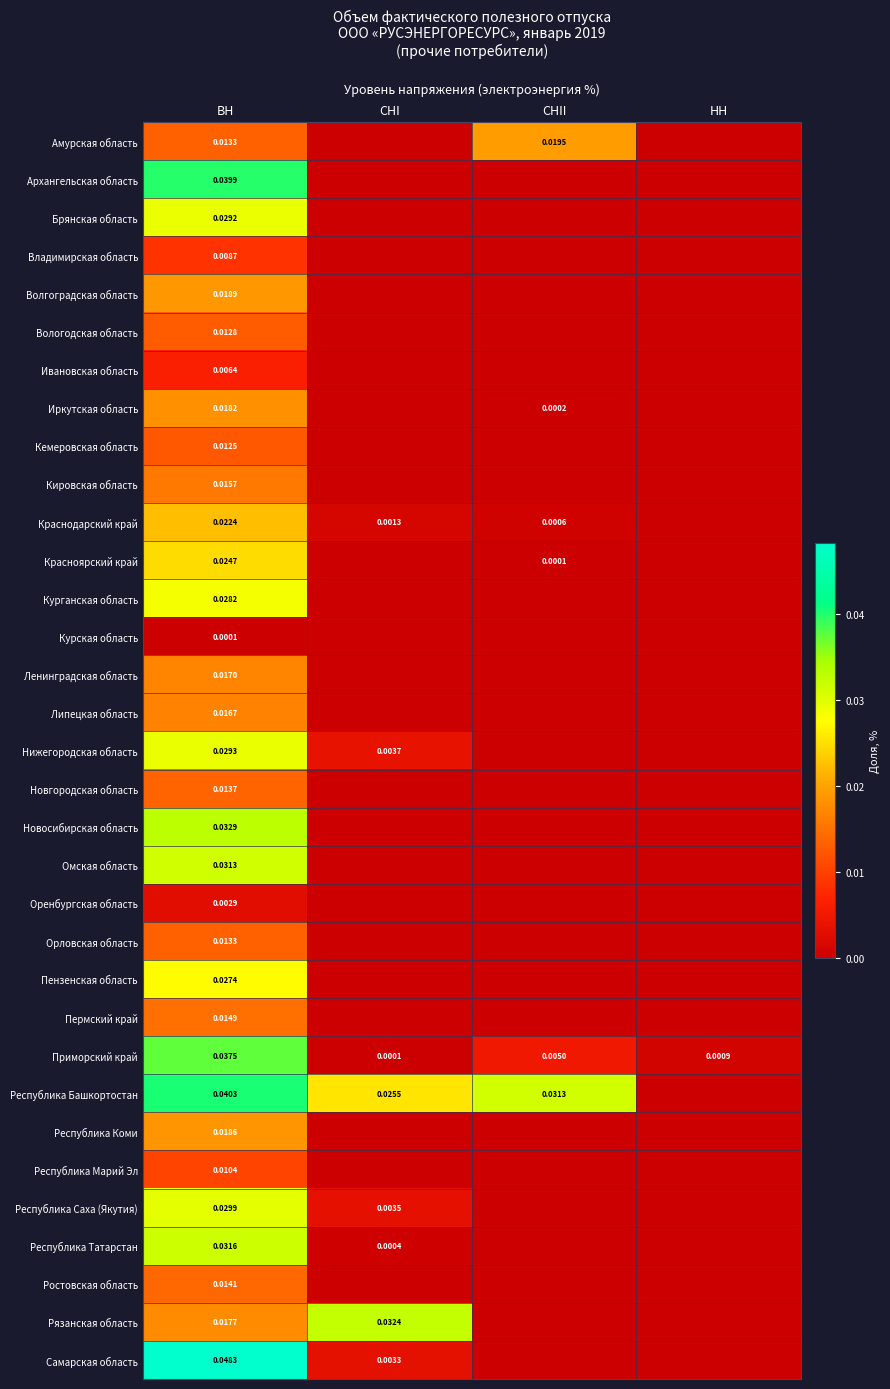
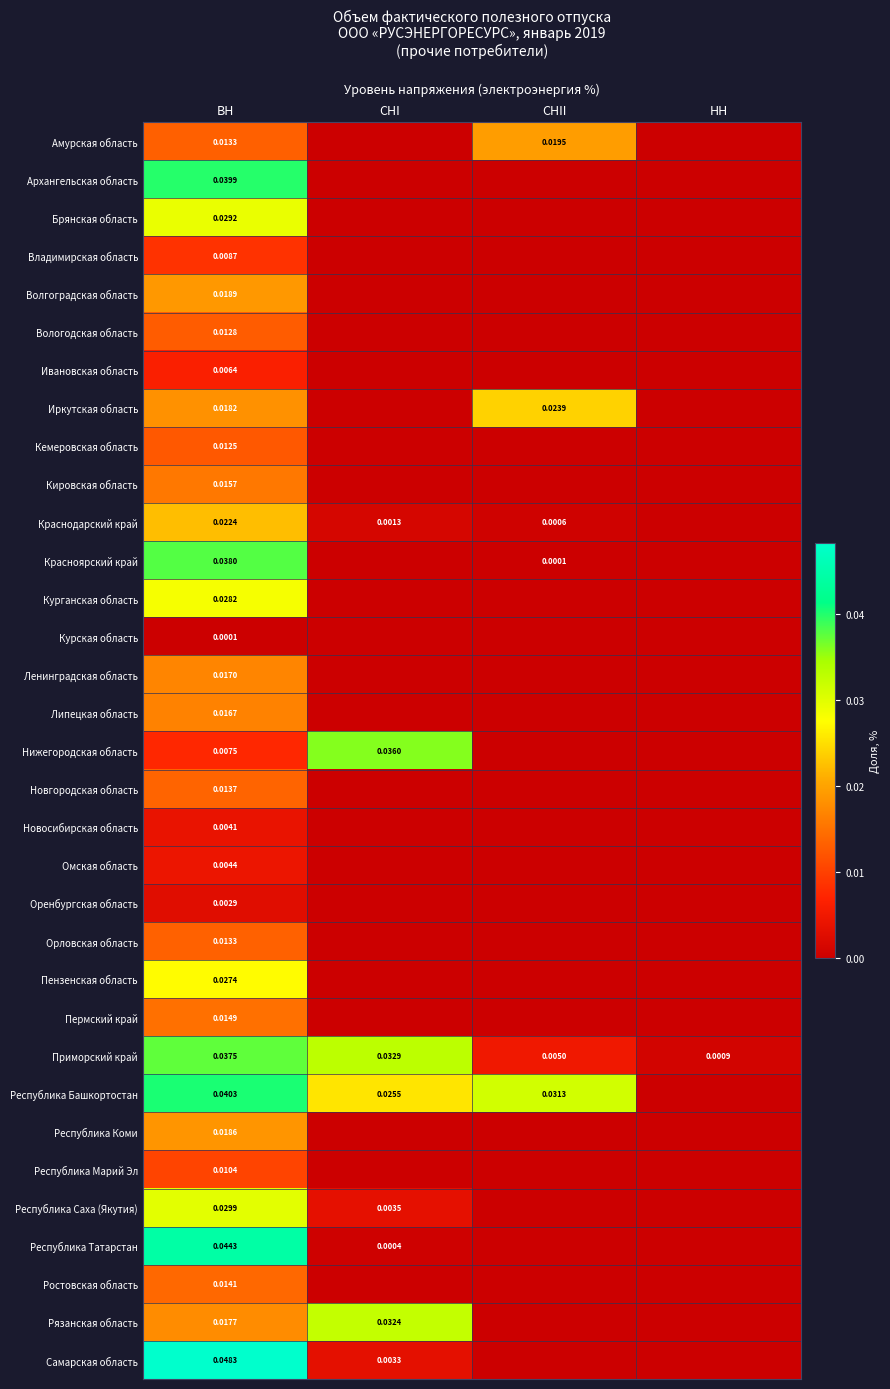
  {
    "Амурская область": {
      "ВН": 0.0133,
      "СНII": 0.0195
    },
    "Архангельская область": {
      "ВН": 0.0399
    },
    "Брянская область": {
      "ВН": 0.0292
    },
    "Владимирская область": {
      "ВН": 0.0087
    },
    "Волгоградская область": {
      "ВН": 0.0189
    },
    "Вологодская область": {
      "ВН": 0.0128
    },
    "Ивановская область": {
      "ВН": 0.0064
    },
    "Иркутская область": {
      "ВН": 0.0182,
-     "СНII": 0.0002
+     "СНII": 0.0239
    },
    "Кемеровская область": {
      "ВН": 0.0125
    },
    "Кировская область": {
      "ВН": 0.0157
    },
    "Краснодарский край": {
      "ВН": 0.0224,
      "СНI": 0.0013,
      "СНII": 0.0006
    },
    "Красноярский край": {
-     "ВН": 0.0247,
+     "ВН": 0.0380,
      "СНII": 0.0001
    },
    "Курганская область": {
      "ВН": 0.0282
    },
    "Курская область": {
      "ВН": 0.0001
    },
    "Ленинградская область": {
      "ВН": 0.0170
    },
    "Липецкая область": {
      "ВН": 0.0167
    },
    "Нижегородская область": {
-     "ВН": 0.0293,
-     "СНI": 0.0037
+     "ВН": 0.0075,
+     "СНI": 0.0360
    },
    "Новгородская область": {
      "ВН": 0.0137
    },
    "Новосибирская область": {
-     "ВН": 0.0329
+     "ВН": 0.0041
    },
    "Омская область": {
-     "ВН": 0.0313
+     "ВН": 0.0044
    },
    "Оренбургская область": {
      "ВН": 0.0029
    },
    "Орловская область": {
      "ВН": 0.0133
    },
    "Пензенская область": {
      "ВН": 0.0274
    },
    "Пермский край": {
      "ВН": 0.0149
    },
    "Приморский край": {
      "ВН": 0.0375,
-     "СНI": 0.0001,
+     "СНI": 0.0329,
      "СНII": 0.0050,
      "НН": 0.0009
    },
    "Республика Башкортостан": {
      "ВН": 0.0403,
      "СНI": 0.0255,
      "СНII": 0.0313
    },
    "Республика Коми": {
      "ВН": 0.0186
    },
    "Республика Марий Эл": {
      "ВН": 0.0104
    },
    "Республика Саха (Якутия)": {
      "ВН": 0.0299,
      "СНI": 0.0035
    },
    "Республика Татарстан": {
-     "ВН": 0.0316,
+     "ВН": 0.0443,
      "СНI": 0.0004
    },
    "Ростовская область": {
      "ВН": 0.0141
    },
    "Рязанская область": {
      "ВН": 0.0177,
      "СНI": 0.0324
    },
    "Самарская область": {
      "ВН": 0.0483,
      "СНI": 0.0033
    }
  }
